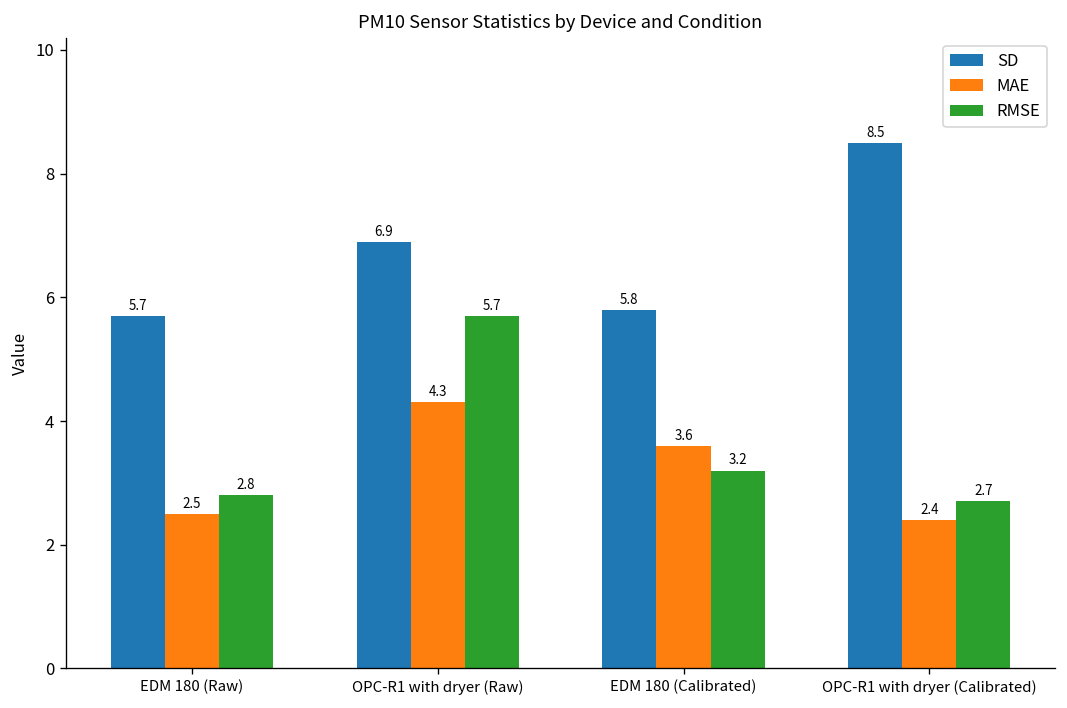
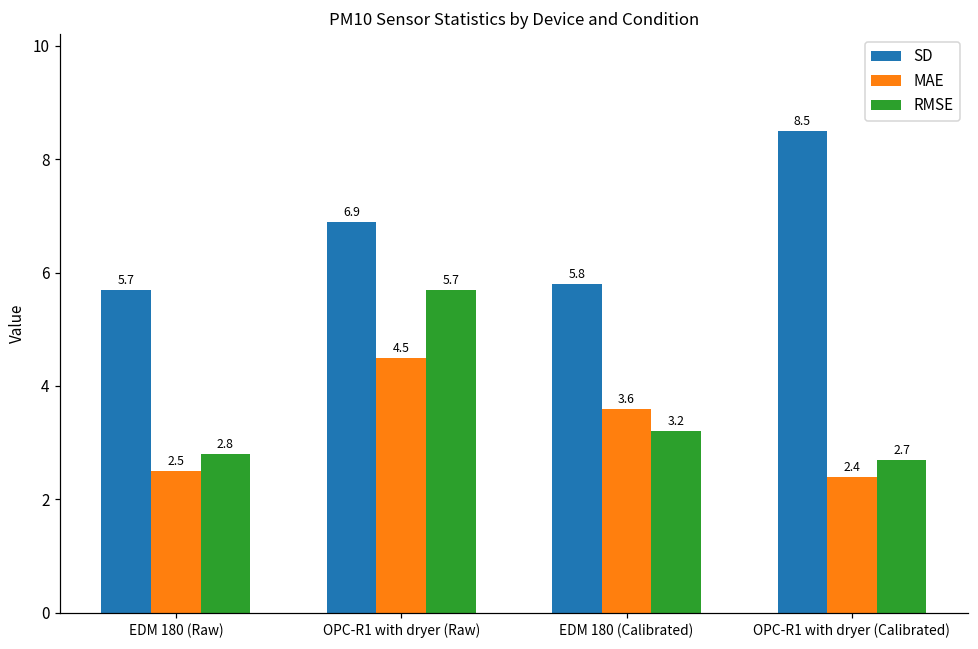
  {
    "SD": {
      "EDM 180 (Raw)": 5.7,
      "OPC-R1 with dryer (Raw)": 6.9,
      "EDM 180 (Calibrated)": 5.8,
      "OPC-R1 with dryer (Calibrated)": 8.5
    },
    "MAE": {
      "EDM 180 (Raw)": 2.5,
-     "OPC-R1 with dryer (Raw)": 4.3,
+     "OPC-R1 with dryer (Raw)": 4.5,
      "EDM 180 (Calibrated)": 3.6,
      "OPC-R1 with dryer (Calibrated)": 2.4
    },
    "RMSE": {
      "EDM 180 (Raw)": 2.8,
      "OPC-R1 with dryer (Raw)": 5.7,
      "EDM 180 (Calibrated)": 3.2,
      "OPC-R1 with dryer (Calibrated)": 2.7
    }
  }
